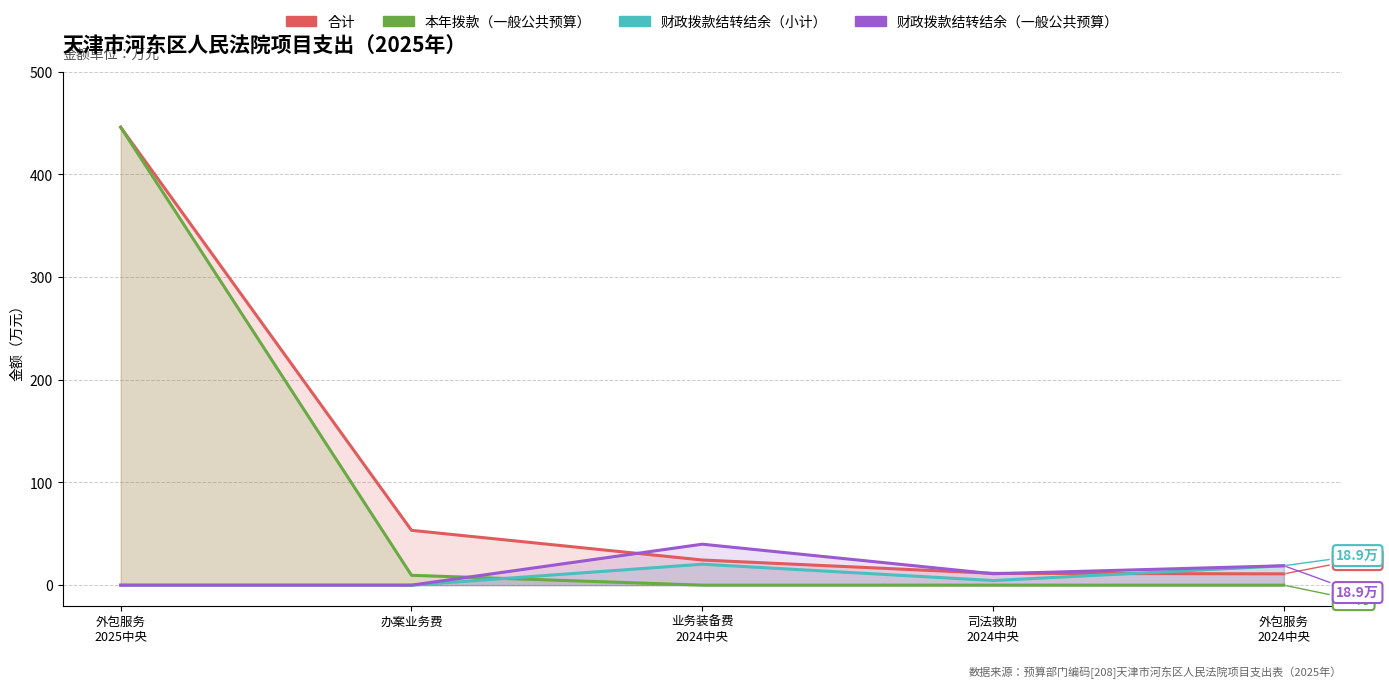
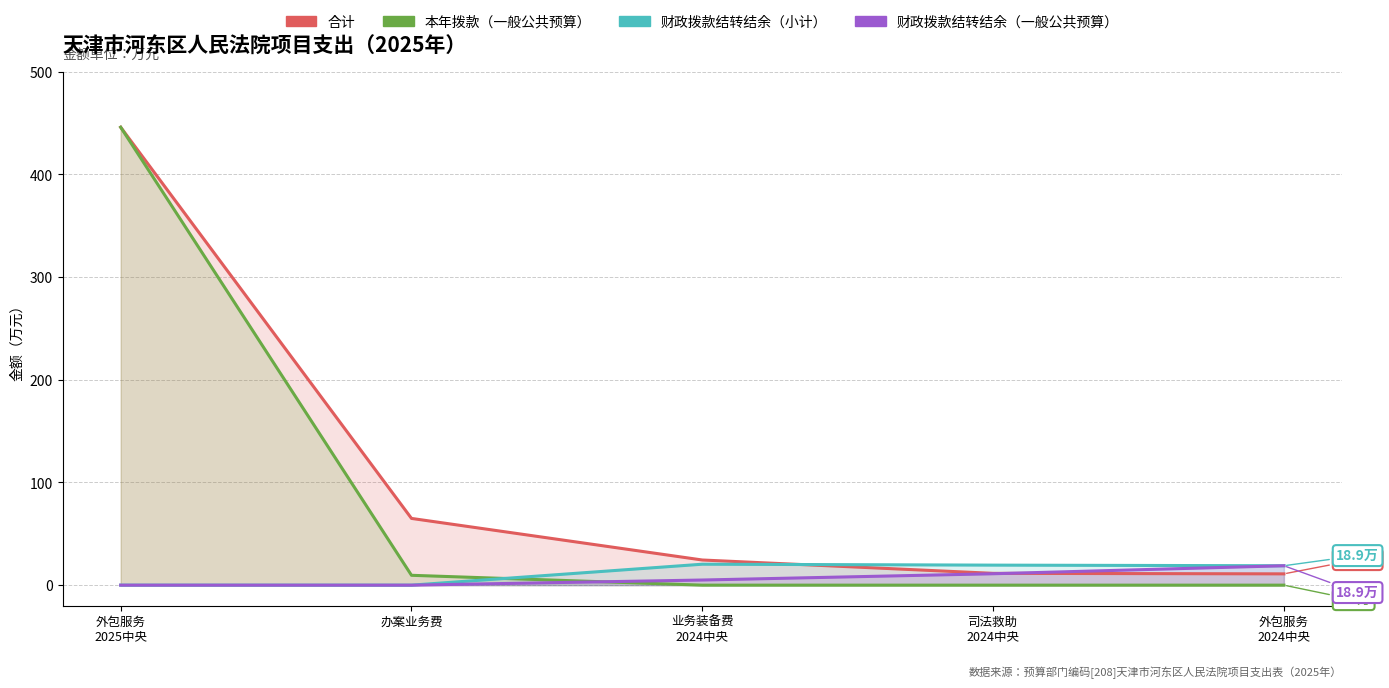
  {
    "合计": {
-     "办案业务费": 53,
+     "办案业务费": 65,
      "业务装备费 2024中央": 25
    },
    "本年拨款（一般公共预算）": {
      "办案业务费": 10,
      "业务装备费 2024中央": 0,
      "司法救助 2024中央": 0
    },
    "财政拨款结转结余（小计）": {
      "业务装备费 2024中央": 20,
-     "司法救助 2024中央": 5
+     "司法救助 2024中央": 20
    },
    "财政拨款结转结余（一般公共预算）": {
-     "业务装备费 2024中央": 40
+     "业务装备费 2024中央": 5
    }
  }
